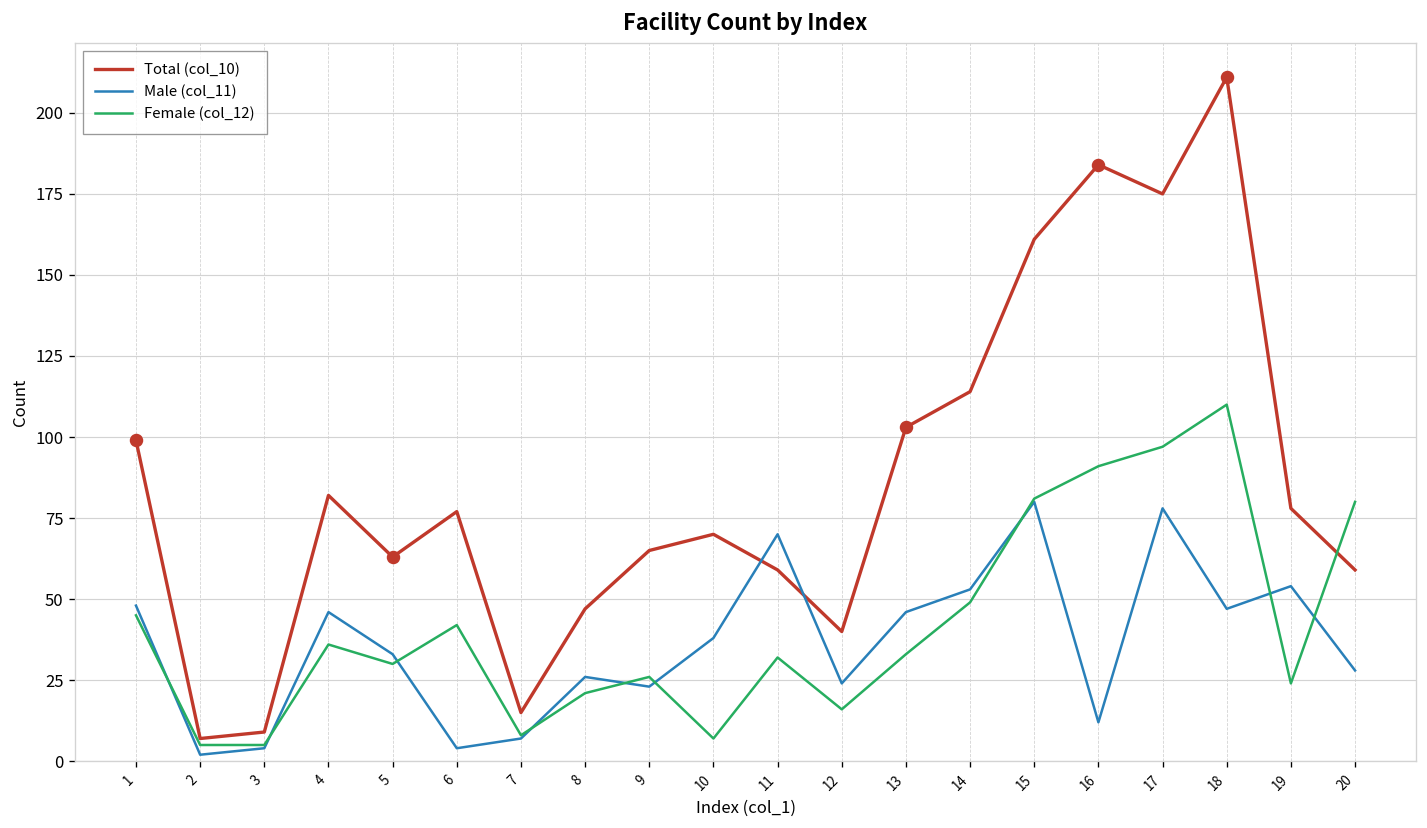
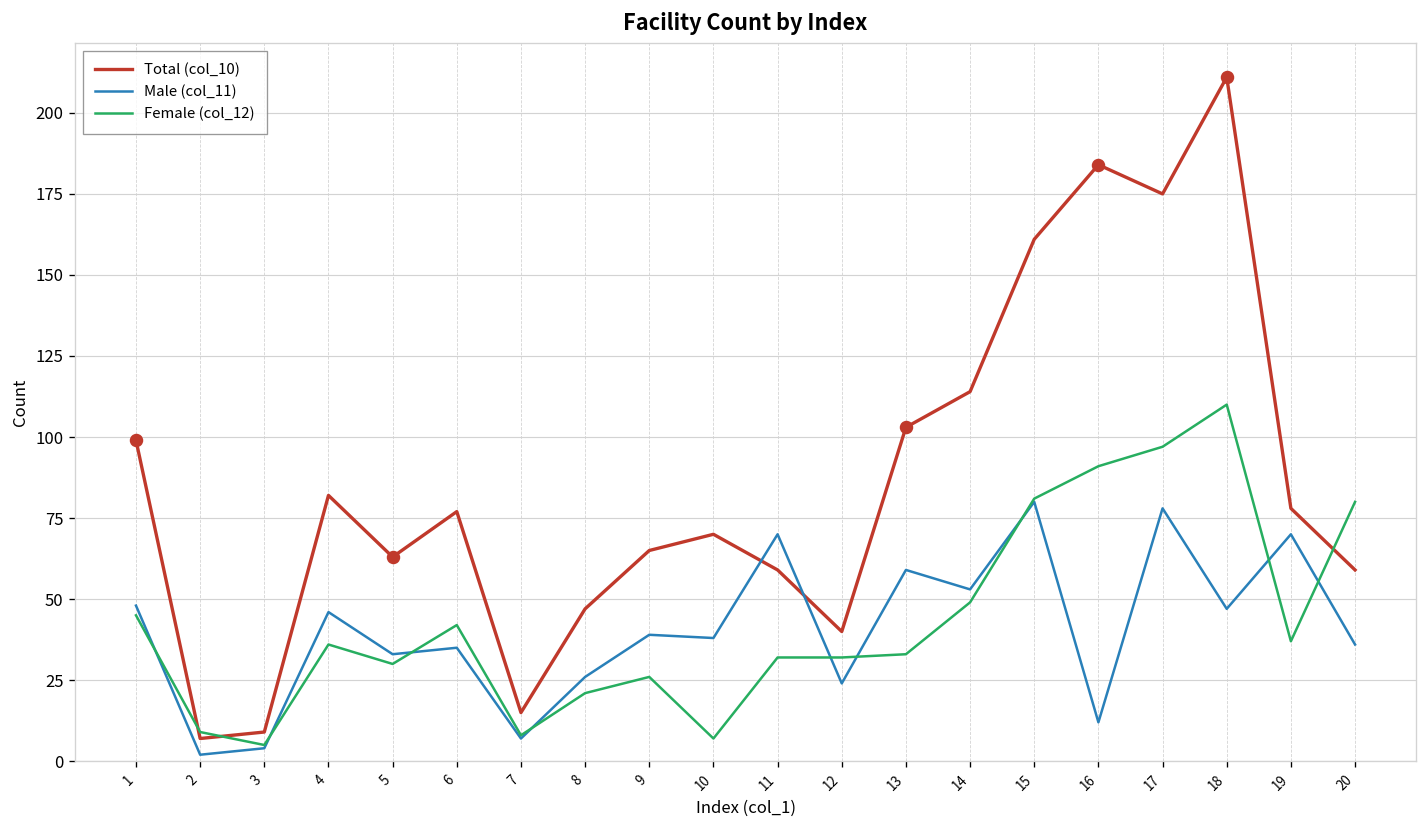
  {
    "Male (col_11)": {
      "1": 48,
      "2": 2,
      "3": 4,
      "4": 46,
      "5": 33,
-     "6": 4,
+     "6": 35,
      "7": 7,
      "8": 26,
-     "9": 23,
+     "9": 39,
      "10": 38,
      "11": 70,
      "12": 24,
-     "13": 46,
+     "13": 59,
      "14": 53,
      "15": 80,
      "16": 12,
      "17": 78,
      "18": 47,
-     "19": 54,
-     "20": 28
+     "19": 70,
+     "20": 36
    },
    "Female (col_12)": {
      "1": 45,
-     "2": 5,
+     "2": 9,
      "3": 5,
      "4": 36,
      "5": 30,
      "6": 42,
      "7": 8,
      "8": 21,
      "9": 26,
      "10": 7,
      "11": 32,
-     "12": 16,
+     "12": 32,
      "13": 33,
      "14": 49,
      "15": 81,
      "16": 91,
      "17": 97,
      "18": 110,
-     "19": 24,
+     "19": 37,
      "20": 80
    }
  }
